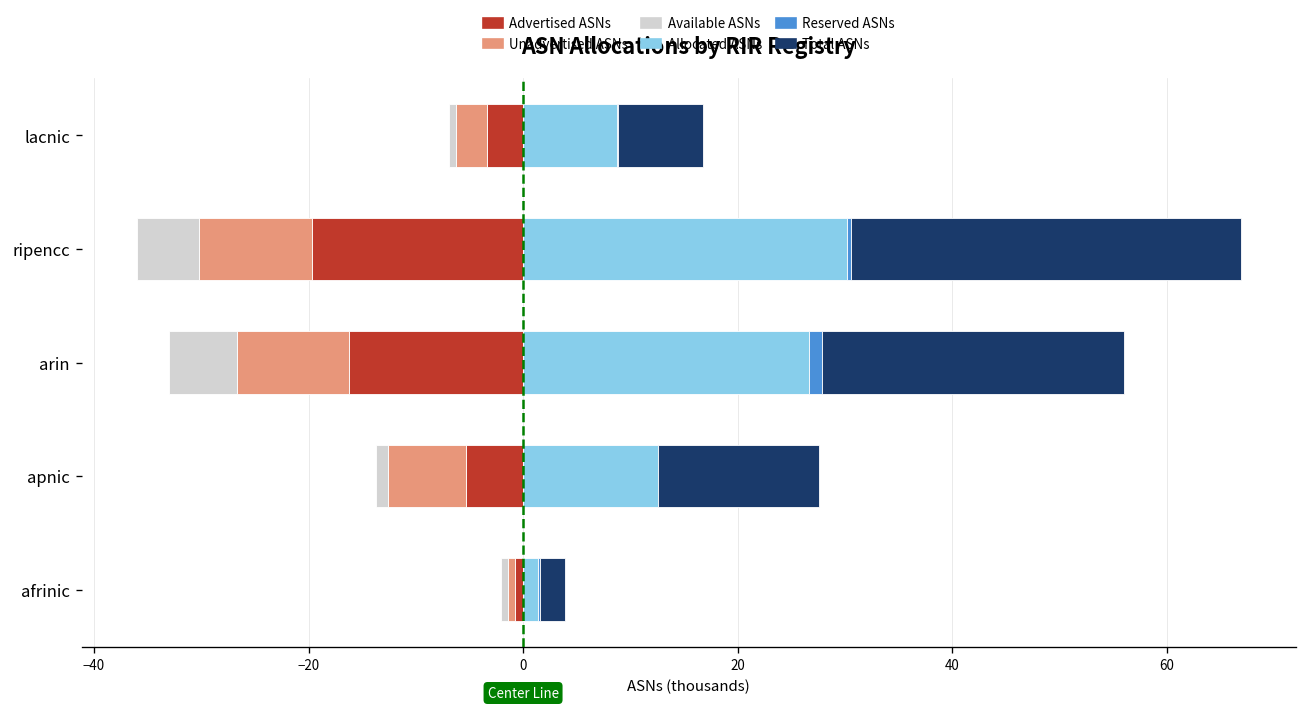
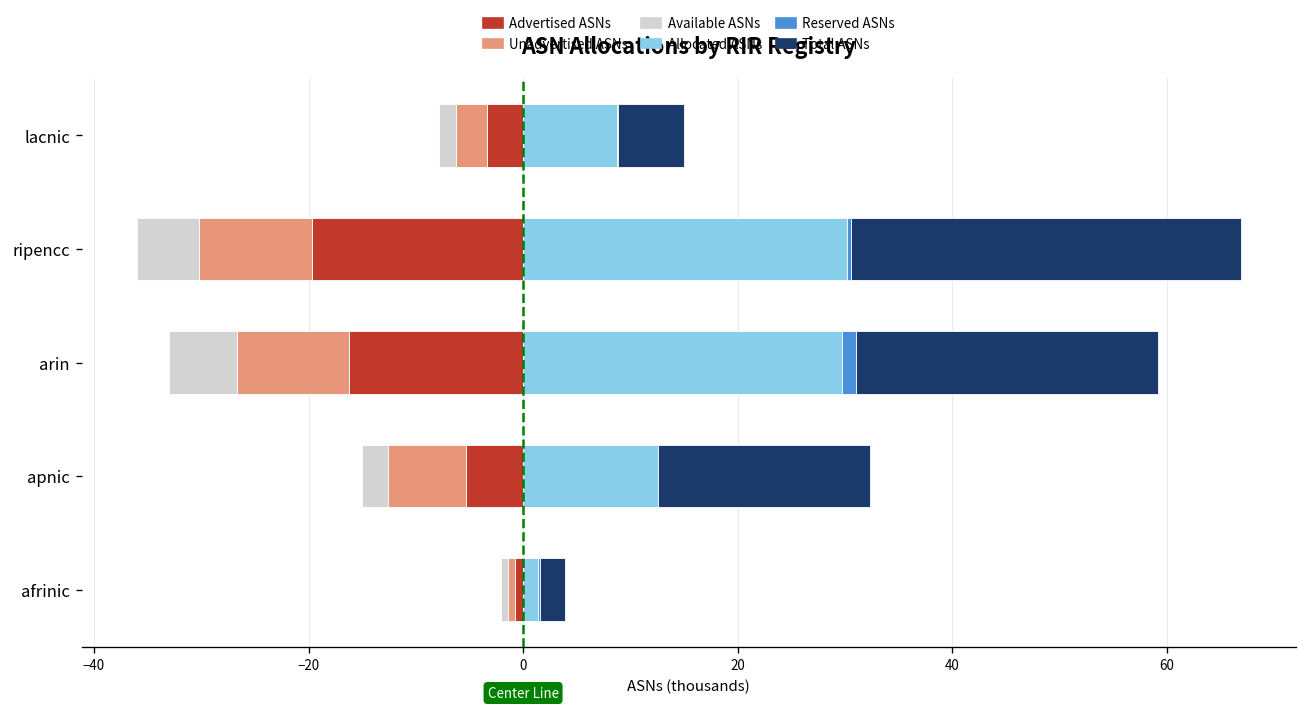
  {
    "Advertised ASNs": {
      "lacnic": -3,
      "ripencc": -20,
      "arin": -16,
      "apnic": -5,
      "afrinic": -1
    },
    "Unadvertised ASNs": {
      "lacnic": -3,
      "ripencc": -10,
      "arin": -10,
      "apnic": -7,
      "afrinic": -1
    },
    "Available ASNs": {
-     "lacnic": -1,
+     "lacnic": -2,
      "ripencc": -6,
      "arin": -6,
-     "apnic": -1,
+     "apnic": -2,
      "afrinic": -1
    },
    "Allocated ASNs": {
      "lacnic": 9,
      "ripencc": 30,
-     "arin": 27,
+     "arin": 30,
      "apnic": 13,
      "afrinic": 1
    },
    "Reserved ASNs": {
      "ripencc": 0,
      "arin": 1,
      "apnic": 0
    },
    "Total ASNs": {
-     "lacnic": 8,
+     "lacnic": 6,
      "ripencc": 36,
      "arin": 28,
-     "apnic": 15,
+     "apnic": 20,
      "afrinic": 2
    }
  }
